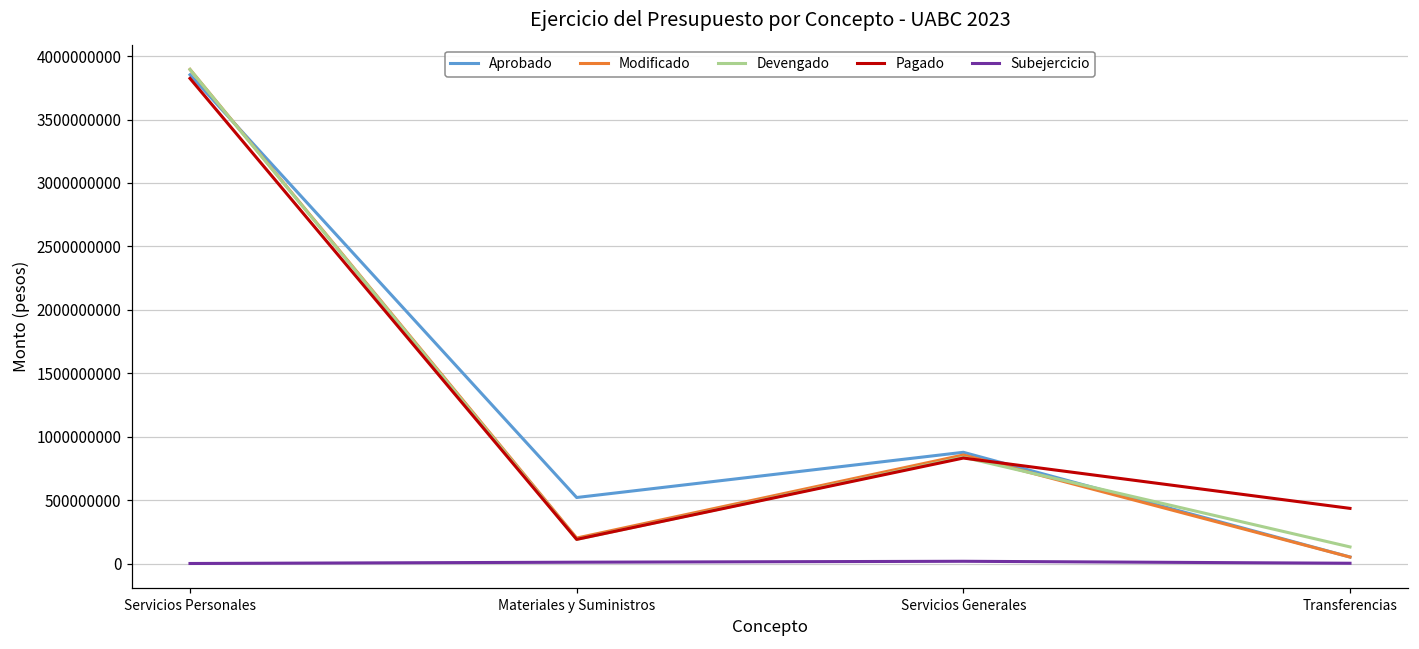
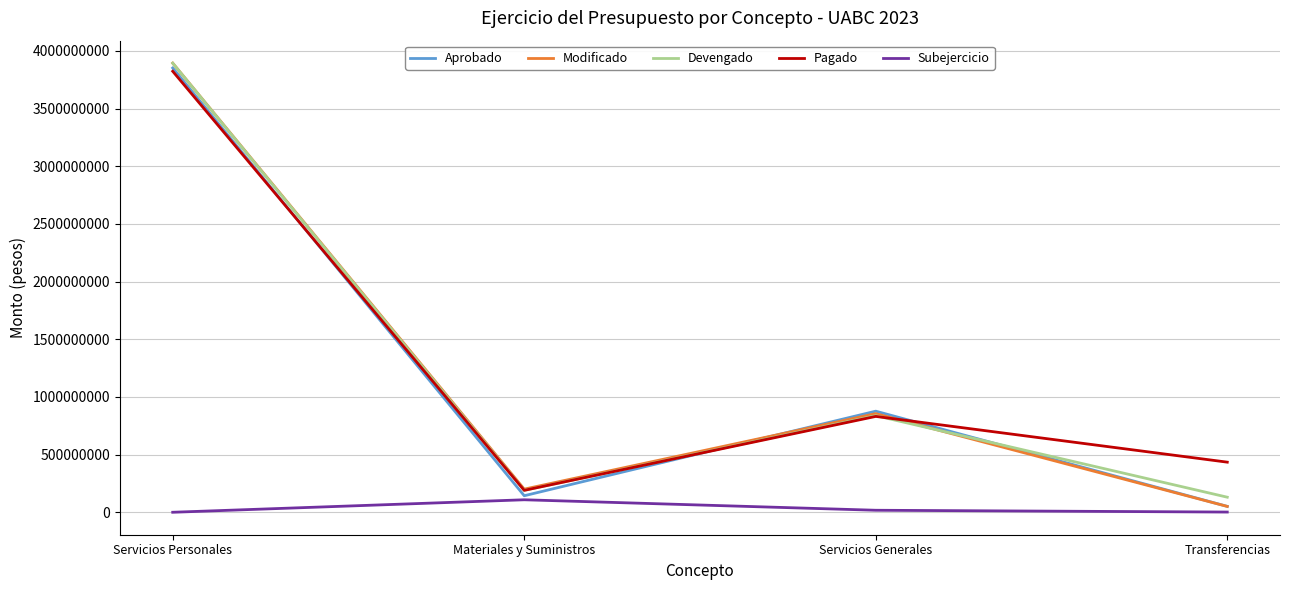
  {
    "Aprobado": {
      "Servicios Personales": 3850000000,
-     "Materiales y Suministros": 520000000
+     "Materiales y Suministros": 140000000
    },
    "Devengado": {
      "Transferencias": 130000000
    },
    "Pagado": {
      "Servicios Personales": 3820000000,
      "Transferencias": 430000000
    },
    "Subejercicio": {
      "Servicios Personales": 0,
-     "Materiales y Suministros": 10000000,
+     "Materiales y Suministros": 110000000,
      "Servicios Generales": 20000000,
      "Transferencias": 0
    }
  }
